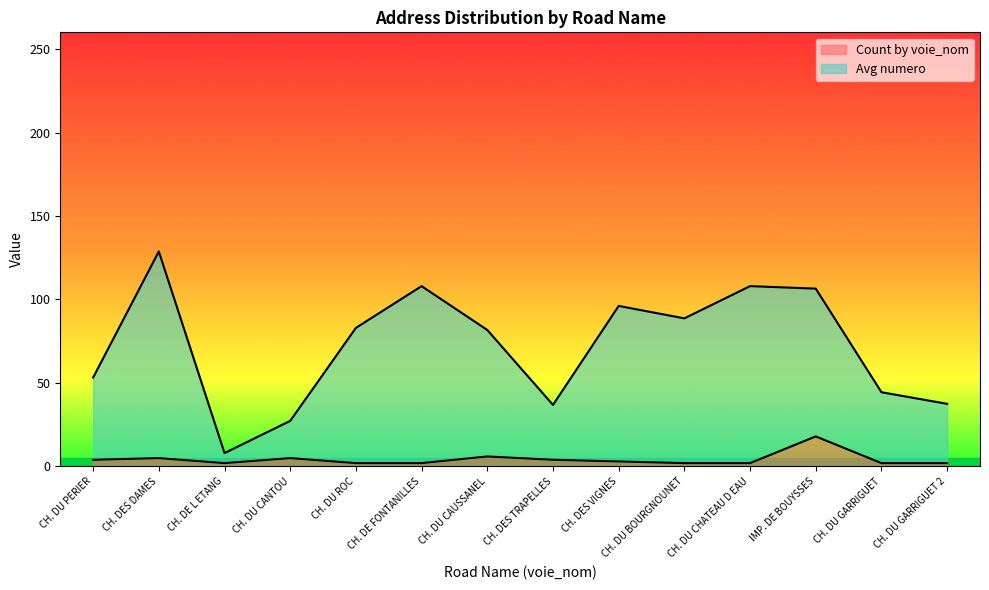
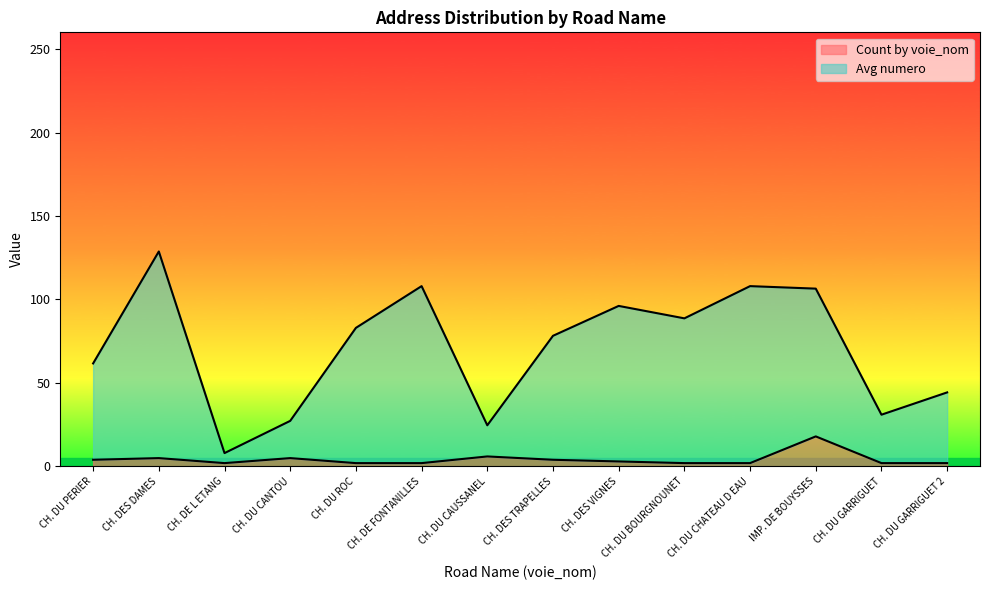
  {
    "Count by voie_nom": {
      "CH. DU CAUSSANEL": 6,
      "IMP. DE BOUYSSES": 18
    },
    "Avg numero": {
-     "CH. DU PERIER": 49,
+     "CH. DU PERIER": 58,
      "CH. DES DAMES": 124,
      "CH. DE L ETANG": 6,
      "CH. DU CANTOU": 22,
      "CH. DU ROC": 81,
      "CH. DE FONTANILLES": 106,
-     "CH. DU CAUSSANEL": 76,
-     "CH. DES TRAPELLES": 33,
+     "CH. DU CAUSSANEL": 19,
+     "CH. DES TRAPELLES": 74,
      "CH. DES VIGNES": 93,
      "CH. DU BOURGNOUNET": 87,
      "CH. DU CHATEAU D EAU": 106,
      "IMP. DE BOUYSSES": 89,
-     "CH. DU GARRIGUET": 42,
-     "CH. DU GARRIGUET 2": 36
+     "CH. DU GARRIGUET": 29,
+     "CH. DU GARRIGUET 2": 42
    }
  }
